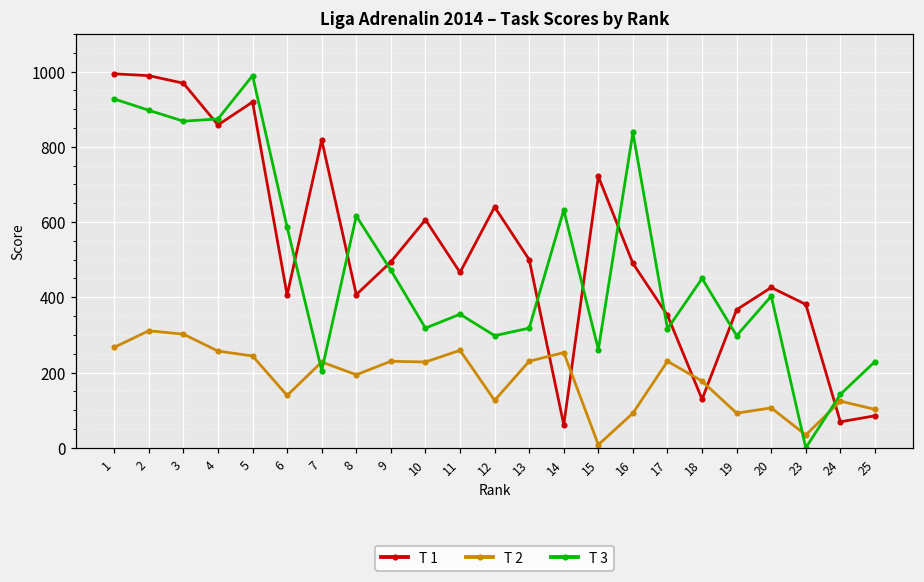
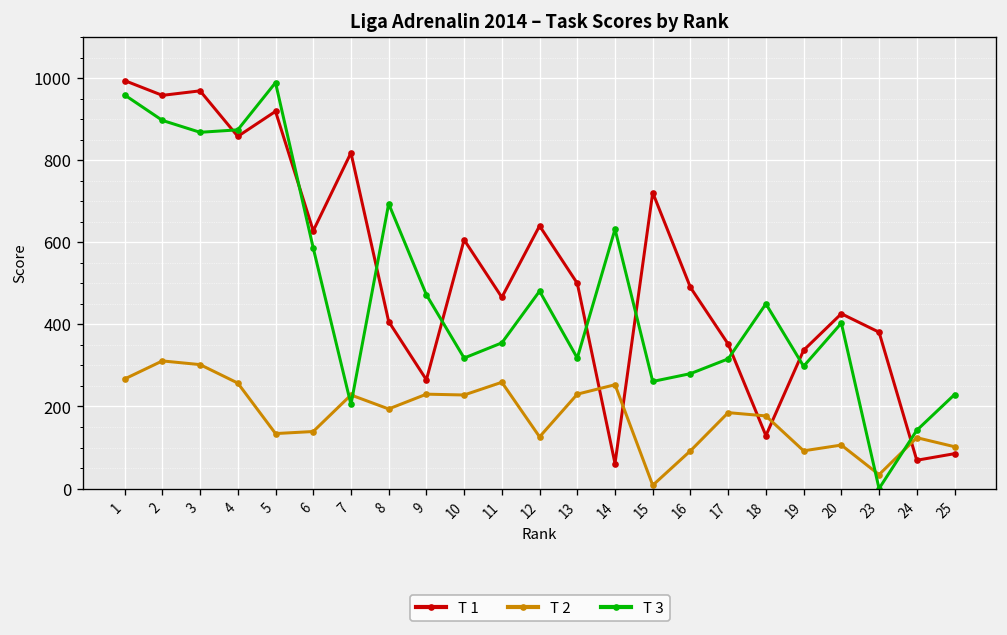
  {
    "T 1": {
      "1": 990,
-     "2": 990,
+     "2": 960,
      "3": 970,
      "4": 860,
      "5": 920,
-     "6": 410,
+     "6": 630,
      "7": 820,
      "8": 410,
-     "9": 490,
+     "9": 270,
      "10": 610,
      "11": 470,
      "12": 640,
      "13": 500,
      "14": 60,
      "15": 720,
      "16": 490,
      "17": 350,
      "18": 130,
-     "19": 370,
+     "19": 340,
      "20": 430,
      "23": 380,
      "24": 70,
      "25": 90
    },
    "T 2": {
      "1": 270,
      "2": 310,
      "3": 300,
      "4": 260,
-     "5": 240,
+     "5": 130,
      "6": 140,
      "7": 230,
      "8": 190,
      "9": 230,
      "10": 230,
      "11": 260,
      "12": 130,
      "13": 230,
      "14": 250,
      "15": 10,
      "16": 90,
-     "17": 230,
+     "17": 190,
      "18": 180,
      "19": 90,
      "20": 110,
      "23": 30,
      "24": 120,
      "25": 100
    },
    "T 3": {
-     "1": 930,
+     "1": 960,
      "2": 900,
      "3": 870,
      "4": 870,
      "5": 990,
      "6": 590,
      "7": 210,
-     "8": 620,
+     "8": 690,
      "9": 470,
      "10": 320,
      "11": 360,
-     "12": 300,
+     "12": 480,
      "13": 320,
      "14": 630,
      "15": 260,
-     "16": 840,
+     "16": 280,
      "17": 320,
      "18": 450,
      "19": 300,
      "20": 400,
      "23": 0,
      "24": 140,
      "25": 230
    }
  }
